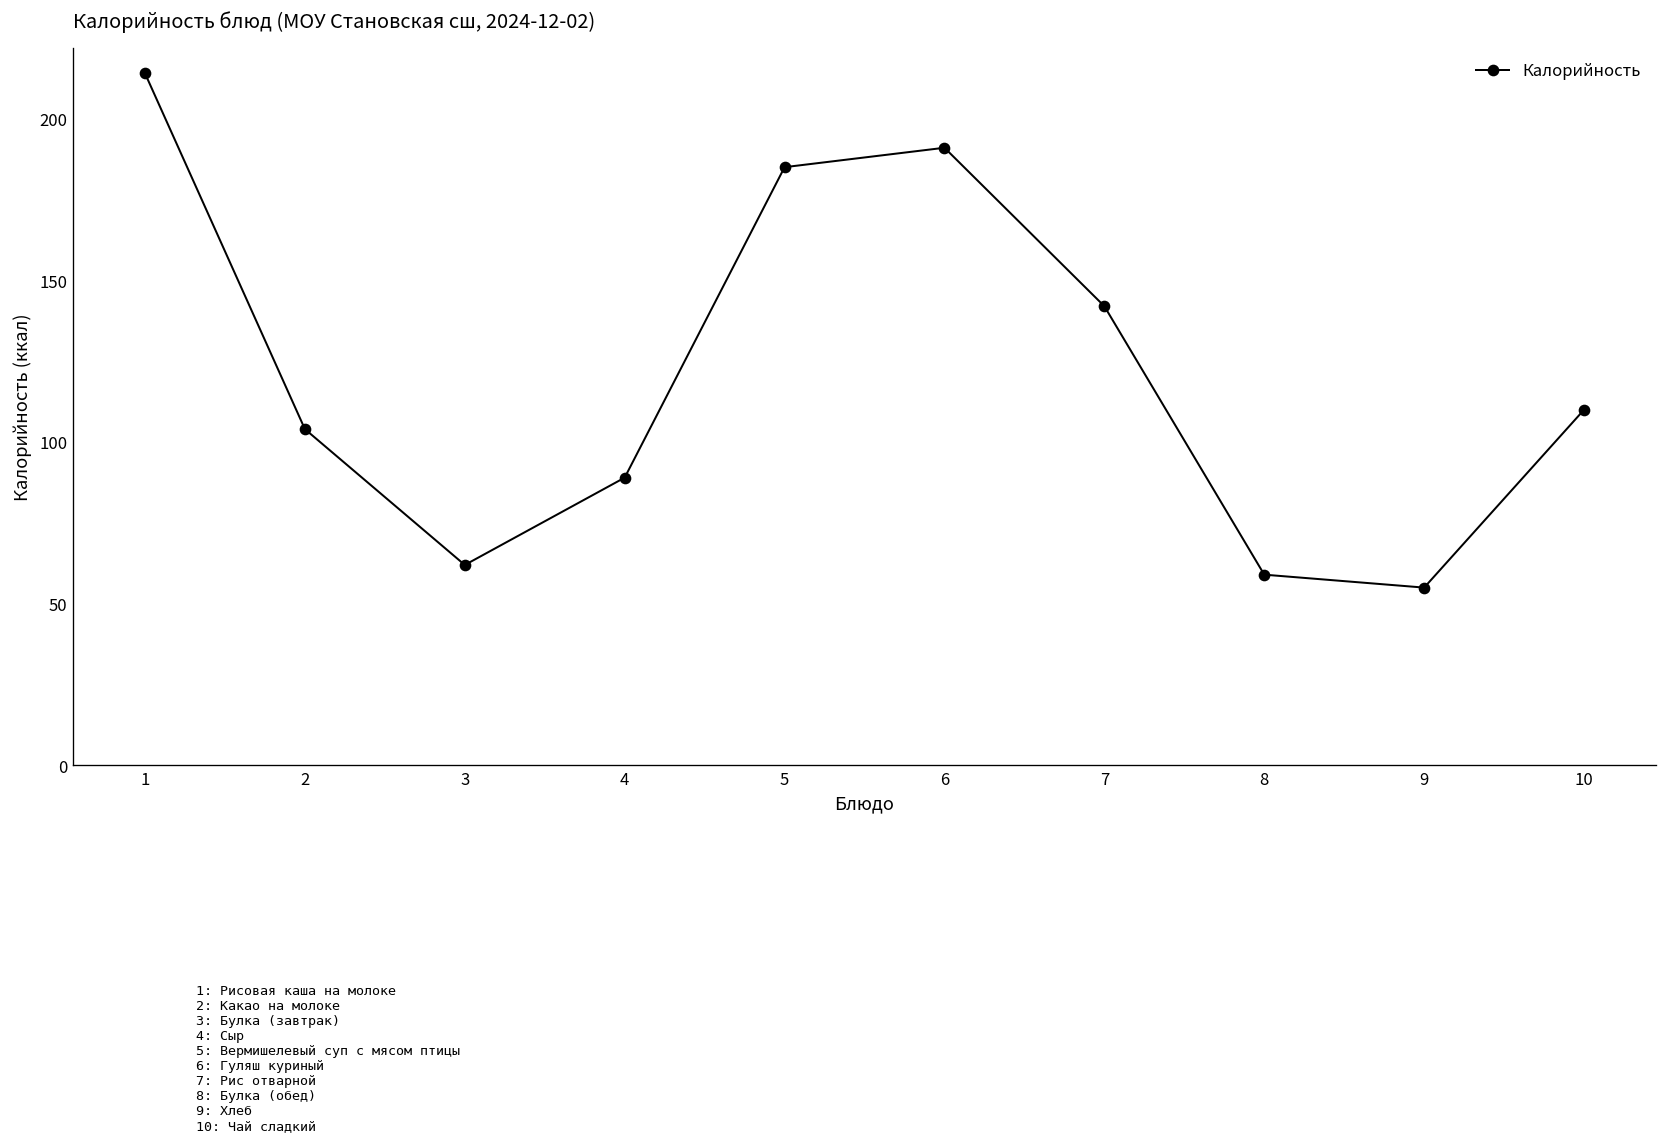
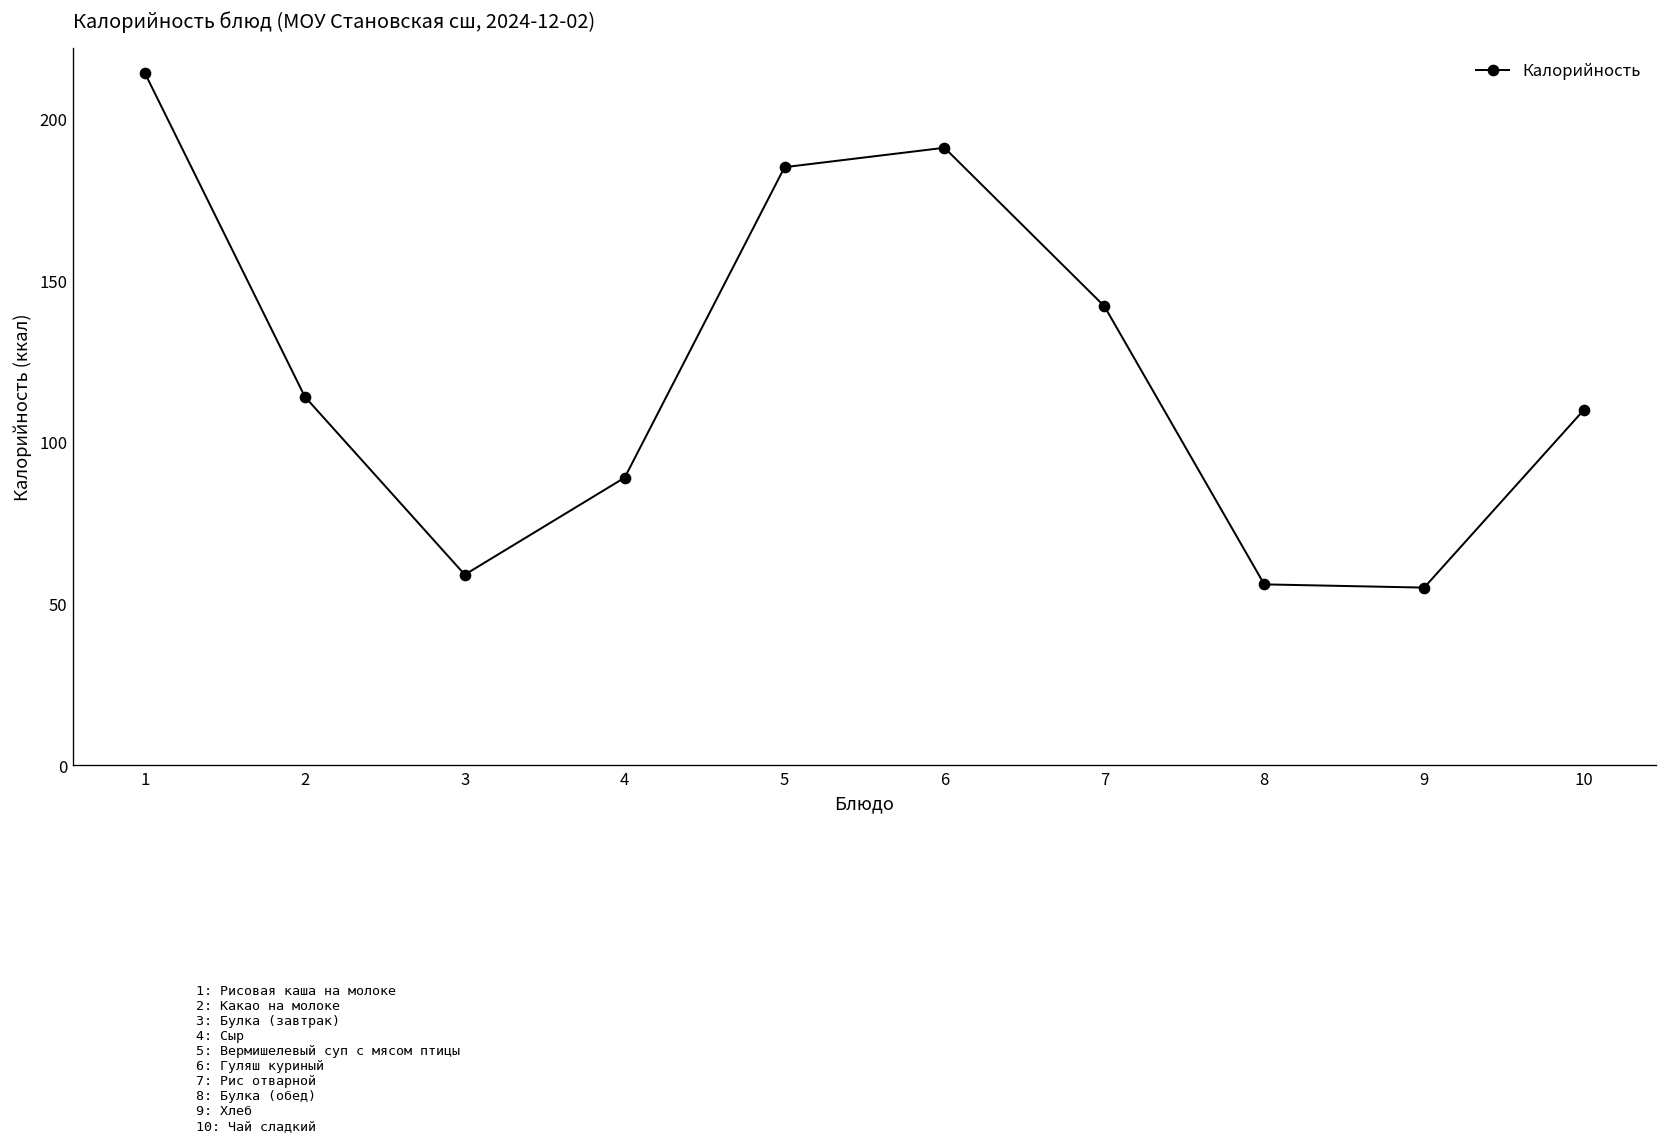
  {
    "1": 214,
-   "2": 104,
-   "3": 62,
+   "2": 114,
+   "3": 59,
    "4": 89,
    "5": 185,
    "6": 191,
    "7": 142,
-   "8": 59,
+   "8": 56,
    "9": 55,
    "10": 110
  }
